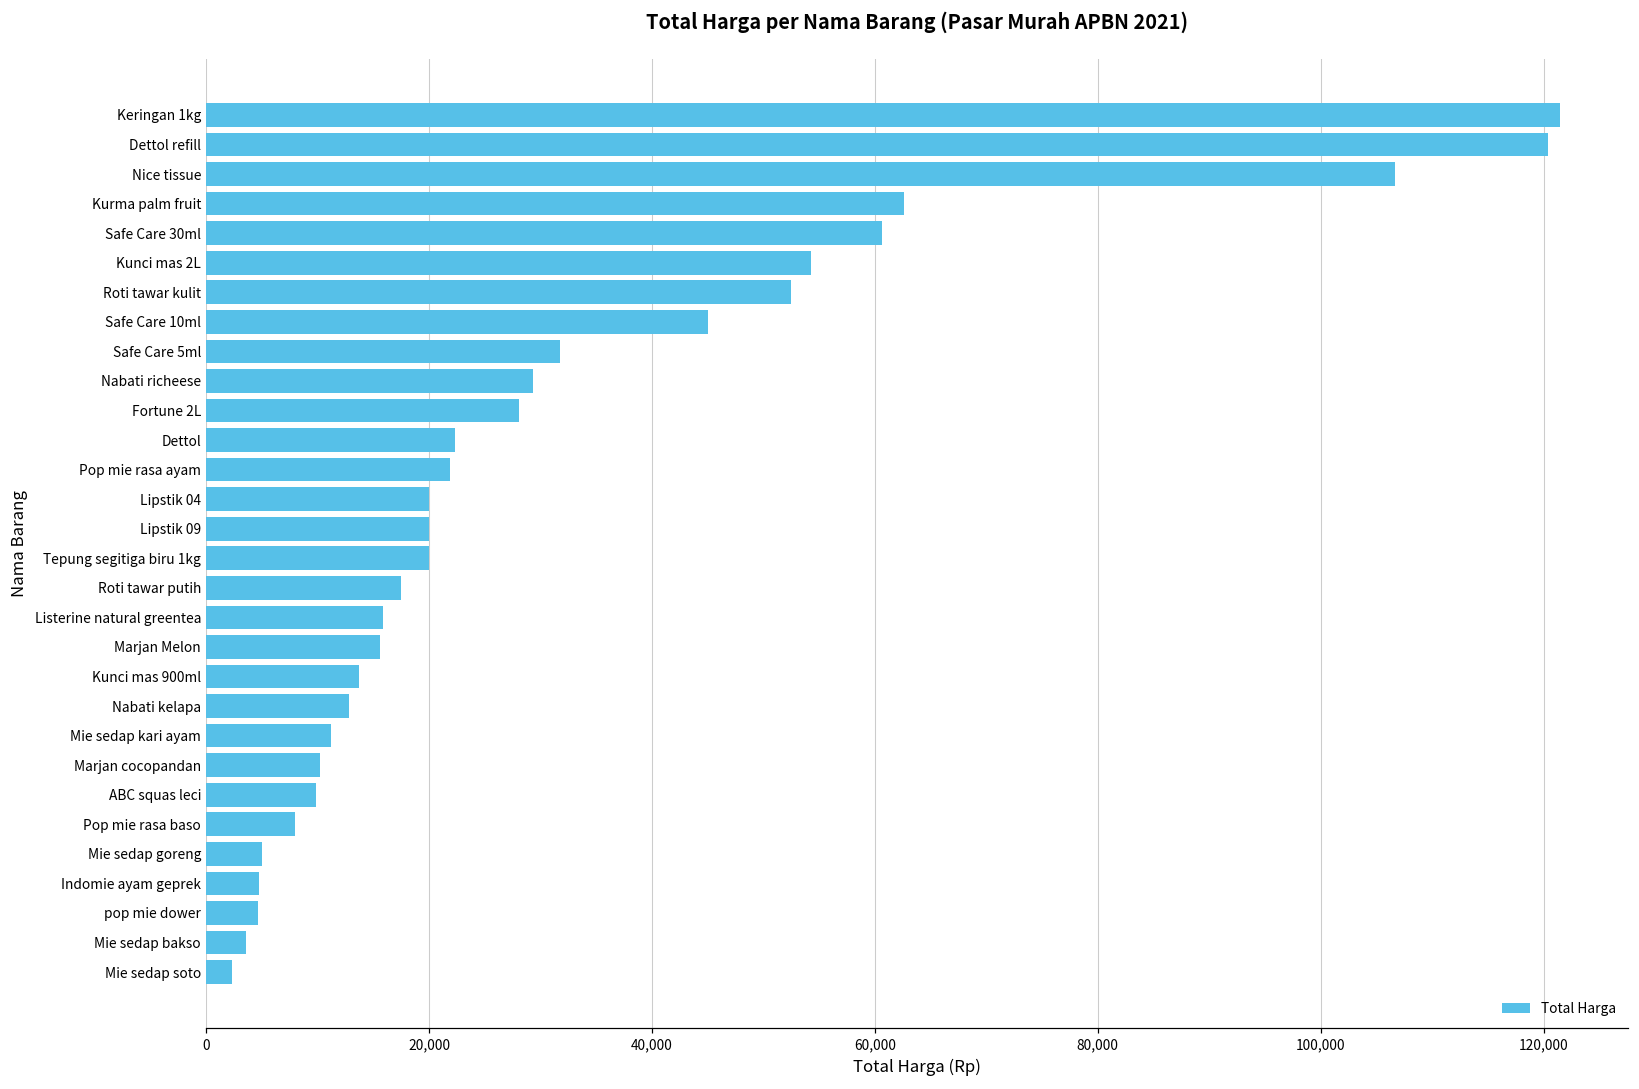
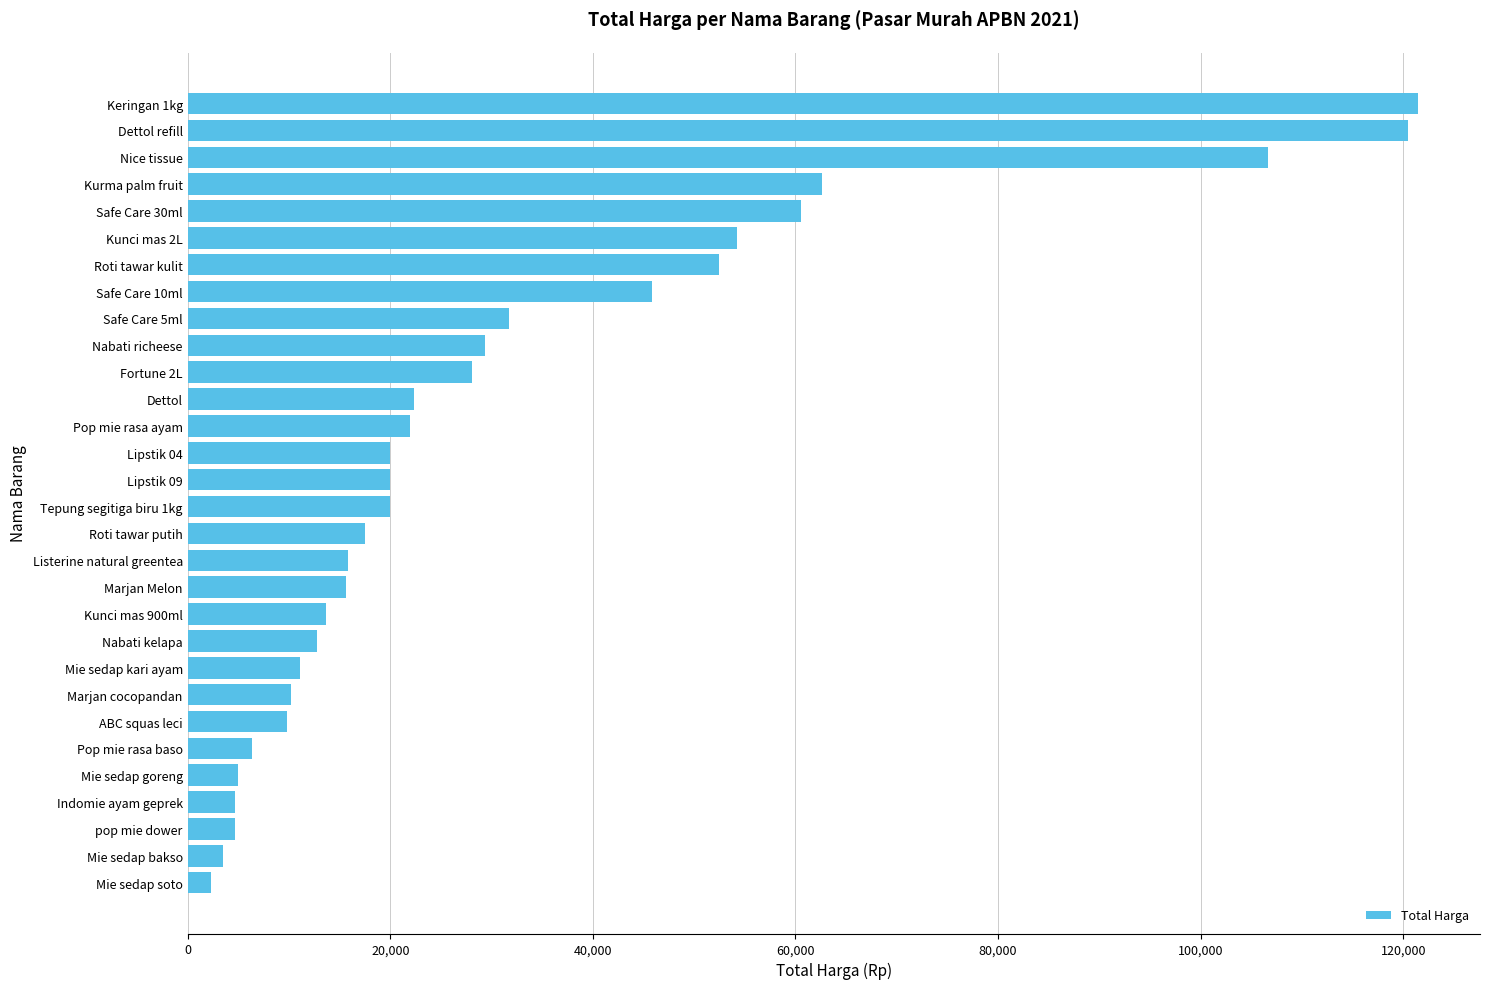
  {
    "Keringan 1kg": "121,500",
    "Dettol refill": "120,400",
    "Nice tissue": "106,700",
    "Kurma palm fruit": "62,600",
    "Safe Care 30ml": "60,600",
    "Kunci mas 2L": "54,200",
    "Roti tawar kulit": "52,500",
-   "Safe Care 10ml": "45,000",
+   "Safe Care 10ml": "45,900",
    "Safe Care 5ml": "31,700",
    "Nabati richeese": "29,400",
    "Fortune 2L": "28,100",
    "Dettol": "22,300",
    "Pop mie rasa ayam": "21,900",
    "Lipstik 04": "20,000",
    "Lipstik 09": "20,000",
    "Tepung segitiga biru 1kg": "20,000",
    "Roti tawar putih": "17,500",
    "Listerine natural greentea": "15,900",
    "Marjan Melon": "15,600",
    "Kunci mas 900ml": "13,700",
    "Nabati kelapa": "12,800",
    "Mie sedap kari ayam": "11,100",
    "Marjan cocopandan": "10,200",
    "ABC squas leci": "9,800",
-   "Pop mie rasa baso": "8,000",
+   "Pop mie rasa baso": "6,400",
    "Mie sedap goreng": "5,000",
    "Indomie ayam geprek": "4,700",
    "pop mie dower": "4,700",
    "Mie sedap bakso": "3,500",
    "Mie sedap soto": "2,300"
  }
